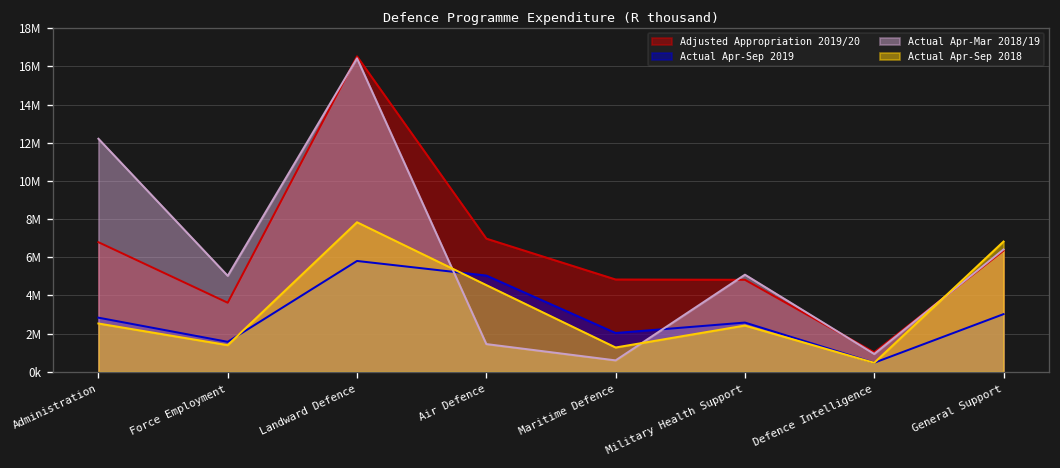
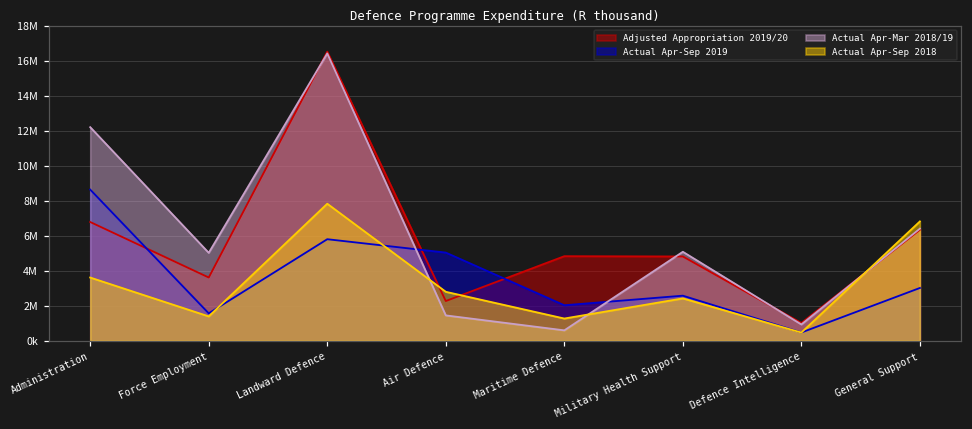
  {
    "Adjusted Appropriation 2019/20": {
      "Administration": 6800000,
      "Force Employment": 3600000,
-     "Air Defence": 7000000,
+     "Air Defence": 2300000,
      "Maritime Defence": 4800000,
      "Military Health Support": 4800000
    },
    "Actual Apr-Sep 2019": {
-     "Administration": 2800000,
+     "Administration": 8600000,
      "Force Employment": 1600000,
      "Landward Defence": 5800000,
      "Air Defence": 5000000,
      "Maritime Defence": 2000000,
      "General Support": 3000000
    },
    "Actual Apr-Mar 2018/19": {
      "Administration": 12200000,
      "Force Employment": 5000000,
      "Air Defence": 1500000,
      "Maritime Defence": 600000,
      "Military Health Support": 5100000
    },
    "Actual Apr-Sep 2018": {
-     "Administration": 2500000,
+     "Administration": 3600000,
      "Force Employment": 1400000,
      "Landward Defence": 7800000,
-     "Air Defence": 4500000,
+     "Air Defence": 2800000,
      "Maritime Defence": 1300000,
      "General Support": 6800000
    }
  }
